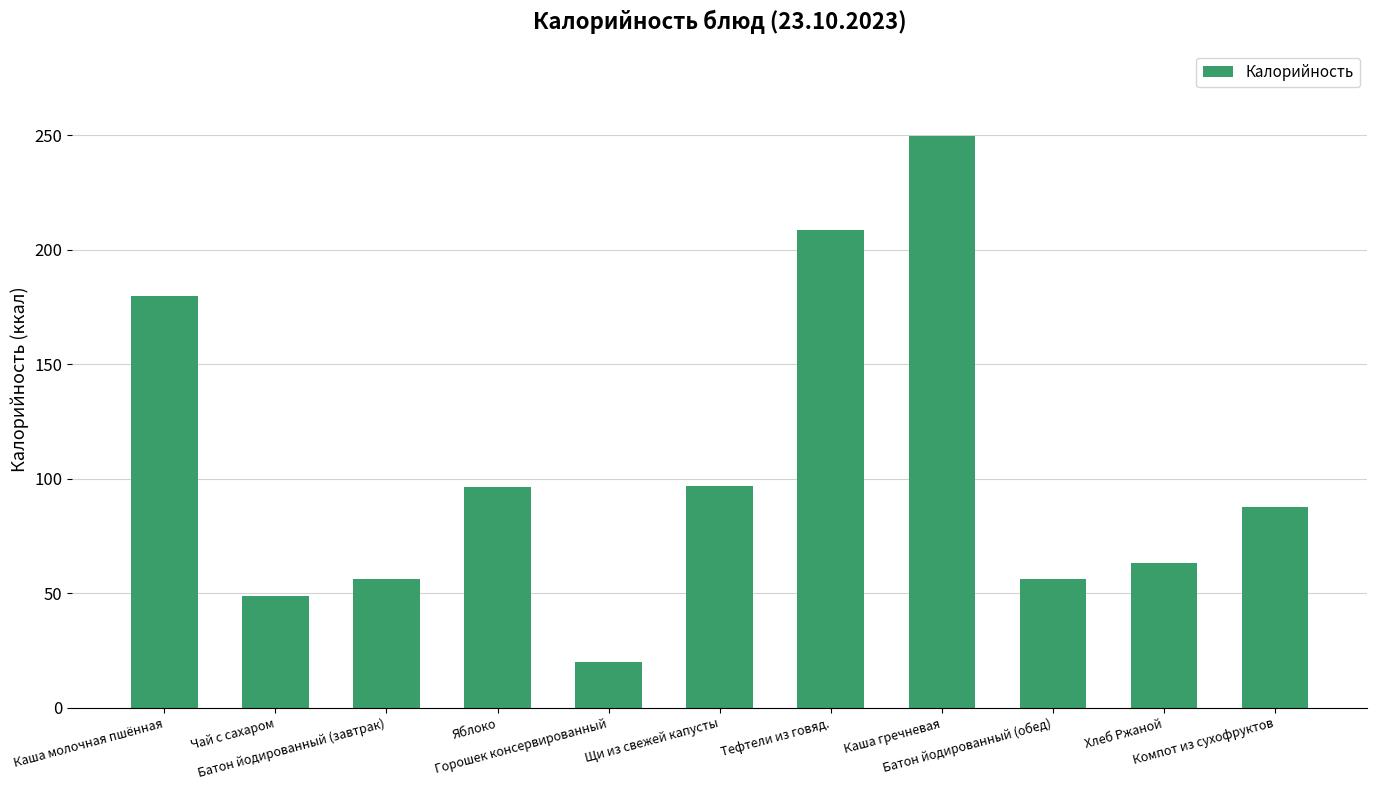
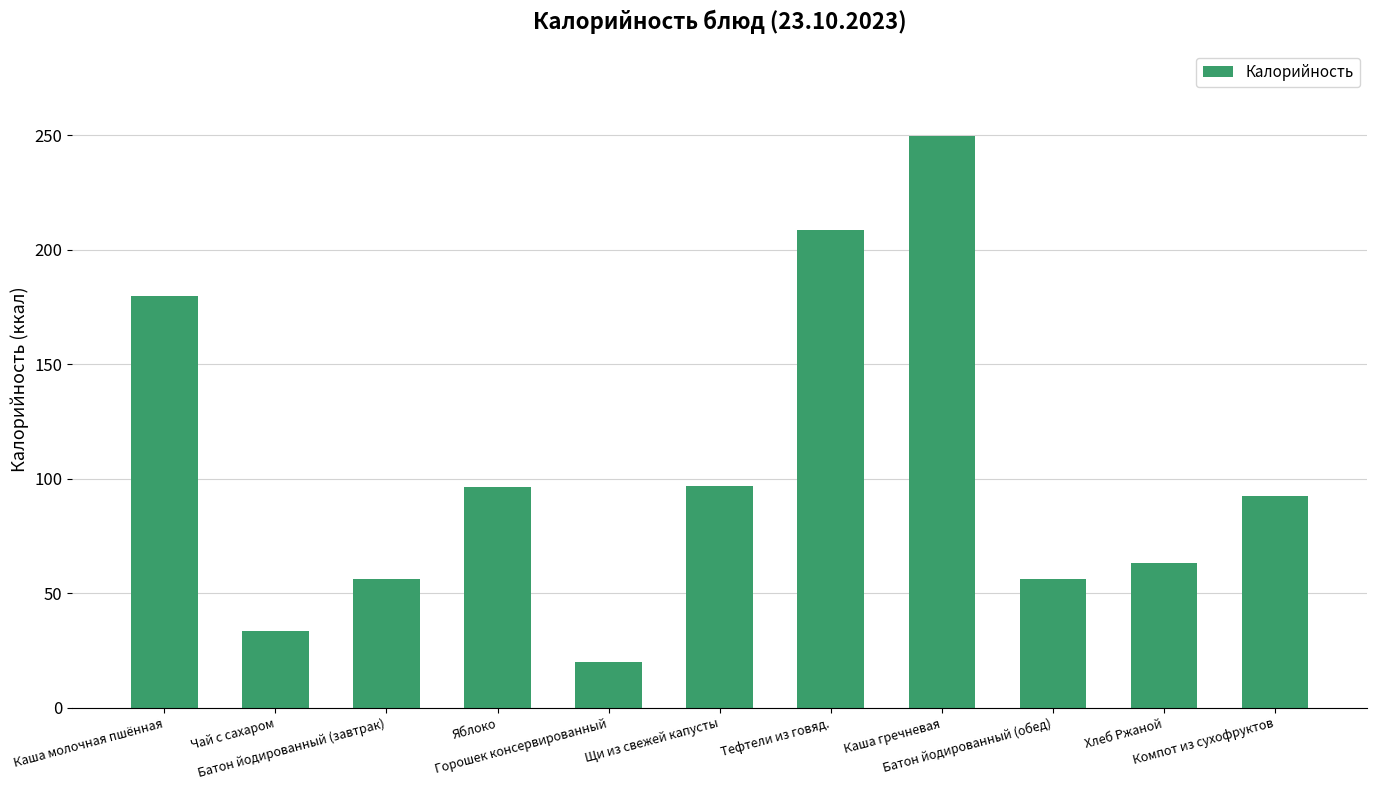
  {
    "Каша молочная пшённая": 180,
-   "Чай с сахаром": 49,
+   "Чай с сахаром": 33,
    "Батон йодированный (завтрак)": 56,
    "Яблоко": 96,
    "Горошек консервированный": 20,
    "Щи из свежей капусты": 97,
    "Тефтели из говяд.": 208,
    "Каша гречневая": 250,
    "Батон йодированный (обед)": 56,
    "Хлеб Ржаной": 63,
-   "Компот из сухофруктов": 88
+   "Компот из сухофруктов": 92
  }
